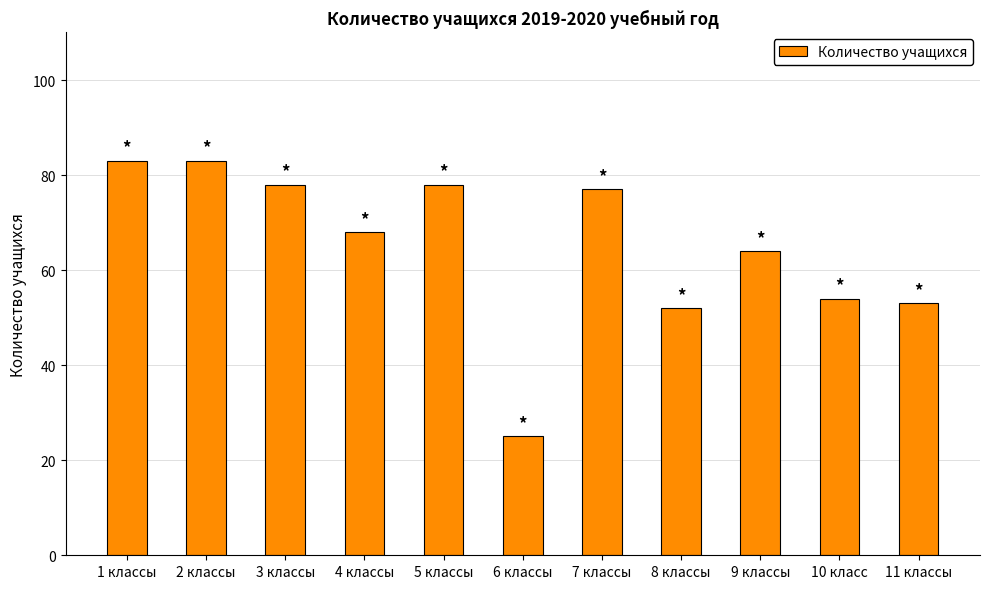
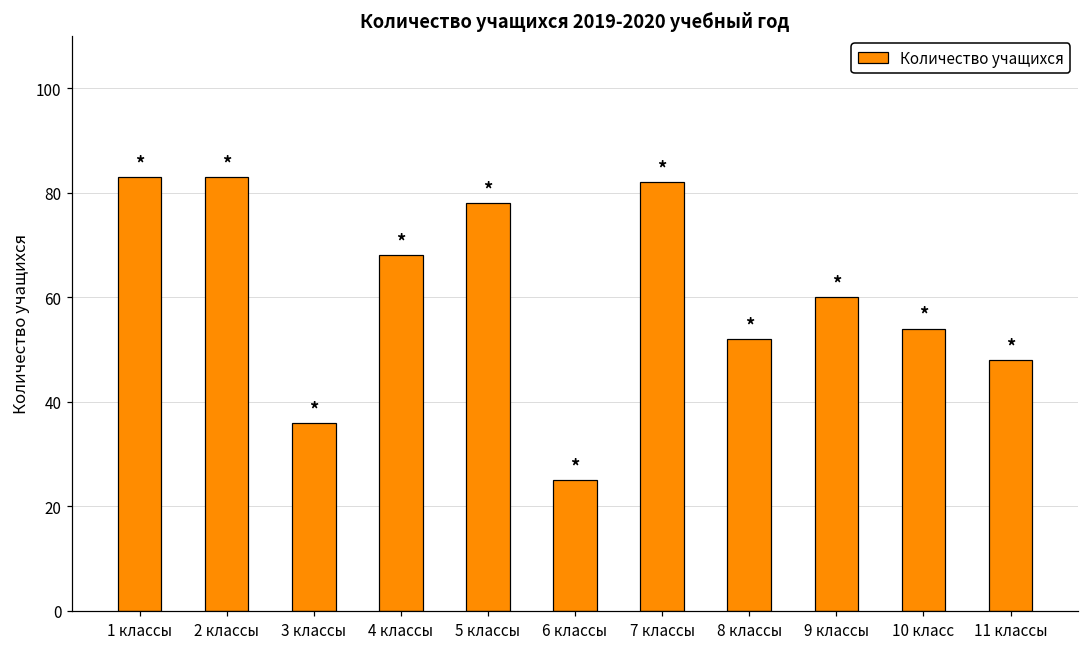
  {
    "1 классы": 83,
    "2 классы": 83,
-   "3 классы": 78,
+   "3 классы": 36,
    "4 классы": 68,
    "5 классы": 78,
    "6 классы": 25,
-   "7 классы": 77,
+   "7 классы": 82,
    "8 классы": 52,
-   "9 классы": 64,
+   "9 классы": 60,
    "10 класс": 54,
-   "11 классы": 53
+   "11 классы": 48
  }
